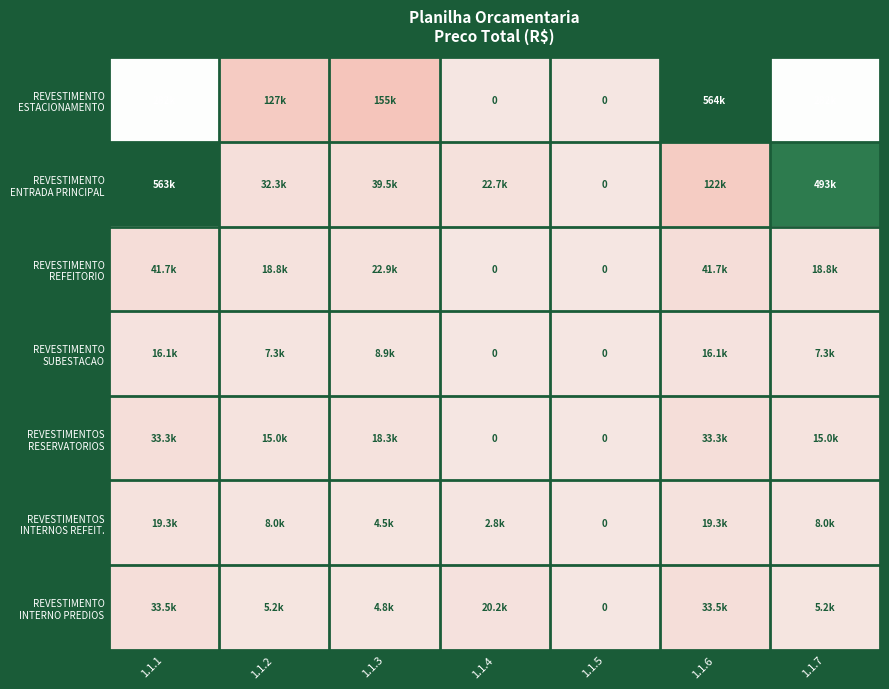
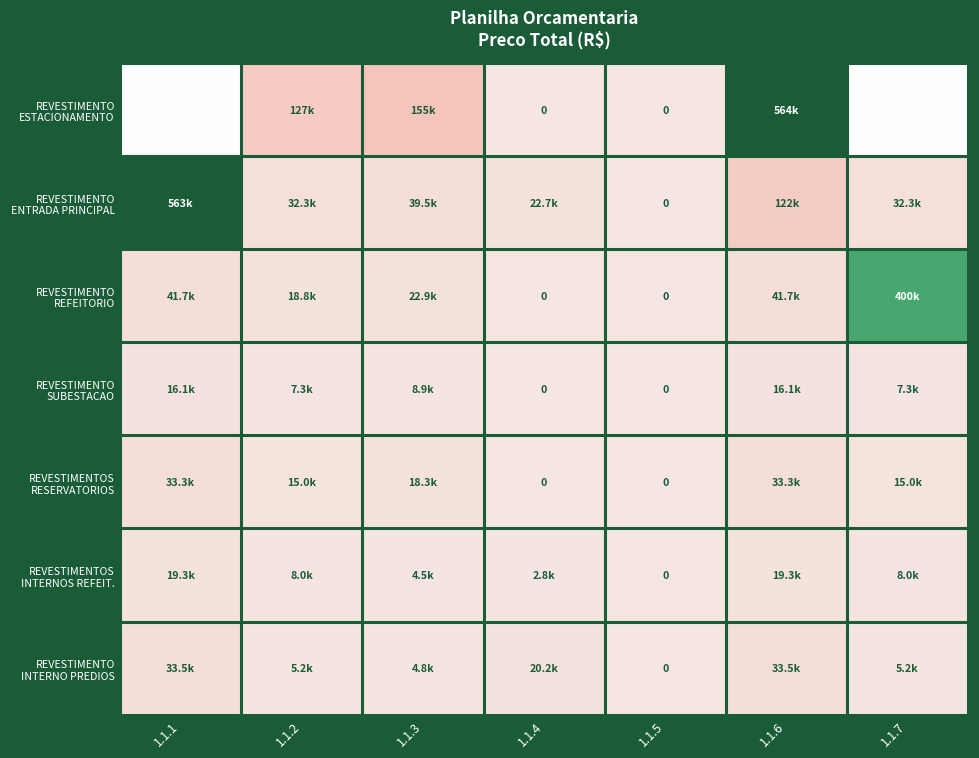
  {
    "REVESTIMENTO ESTACIONAMENTO": {
      "1.1.2": "127k",
      "1.1.3": "155k",
      "1.1.4": "0",
      "1.1.5": "0",
      "1.1.6": "564k"
    },
    "REVESTIMENTO ENTRADA PRINCIPAL": {
      "1.1.1": "563k",
      "1.1.2": "32.3k",
      "1.1.3": "39.5k",
      "1.1.4": "22.7k",
      "1.1.5": "0",
      "1.1.6": "122k",
-     "1.1.7": "493k"
+     "1.1.7": "32.3k"
    },
    "REVESTIMENTO REFEITORIO": {
      "1.1.1": "41.7k",
      "1.1.2": "18.8k",
      "1.1.3": "22.9k",
      "1.1.4": "0",
      "1.1.5": "0",
      "1.1.6": "41.7k",
-     "1.1.7": "18.8k"
+     "1.1.7": "400k"
    },
    "REVESTIMENTO SUBESTACAO": {
      "1.1.1": "16.1k",
      "1.1.2": "7.3k",
      "1.1.3": "8.9k",
      "1.1.4": "0",
      "1.1.5": "0",
      "1.1.6": "16.1k",
      "1.1.7": "7.3k"
    },
    "REVESTIMENTOS RESERVATORIOS": {
      "1.1.1": "33.3k",
      "1.1.2": "15.0k",
      "1.1.3": "18.3k",
      "1.1.4": "0",
      "1.1.5": "0",
      "1.1.6": "33.3k",
      "1.1.7": "15.0k"
    },
    "REVESTIMENTOS INTERNOS REFEIT.": {
      "1.1.1": "19.3k",
      "1.1.2": "8.0k",
      "1.1.3": "4.5k",
      "1.1.4": "2.8k",
      "1.1.5": "0",
      "1.1.6": "19.3k",
      "1.1.7": "8.0k"
    },
    "REVESTIMENTO INTERNO PREDIOS": {
      "1.1.1": "33.5k",
      "1.1.2": "5.2k",
      "1.1.3": "4.8k",
      "1.1.4": "20.2k",
      "1.1.5": "0",
      "1.1.6": "33.5k",
      "1.1.7": "5.2k"
    }
  }
